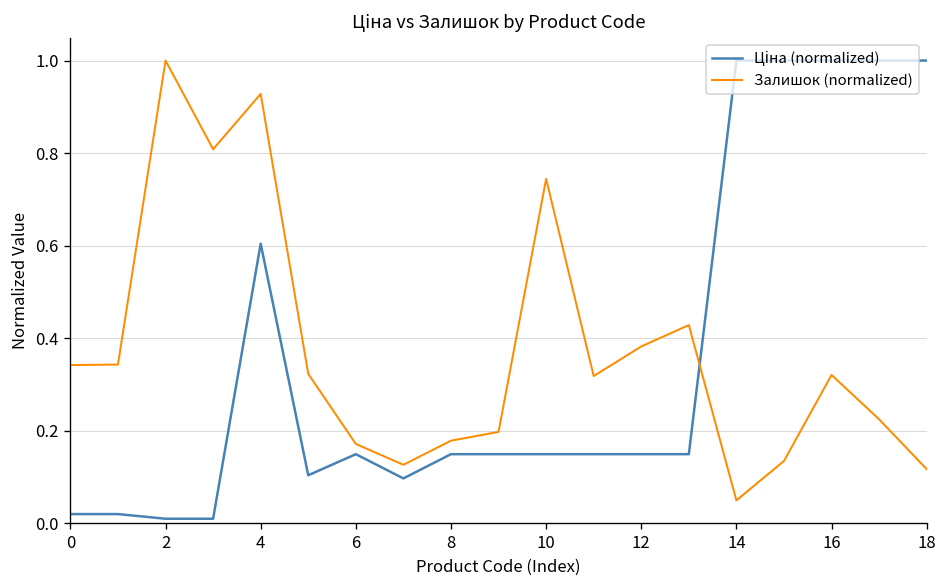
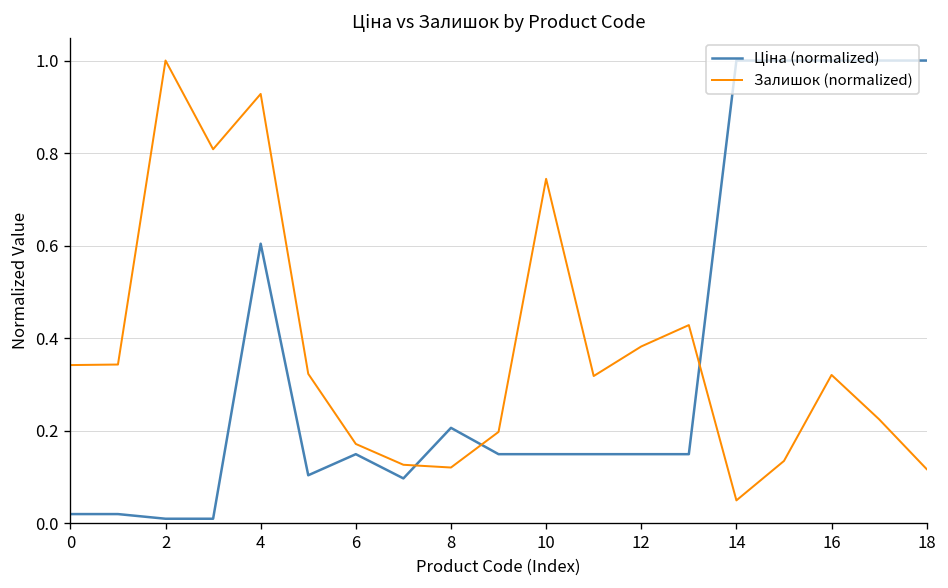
  {
    "Ціна (normalized)": {
      "0": 0.02,
      "2": 0.01,
      "4": 0.60,
      "6": 0.15,
-     "8": 0.15,
+     "8": 0.21,
      "10": 0.15,
      "12": 0.15,
      "18": 1.00
    },
    "Залишок (normalized)": {
      "0": 0.34,
      "2": 1.00,
      "4": 0.93,
      "6": 0.17,
-     "8": 0.18,
+     "8": 0.12,
      "10": 0.74,
      "12": 0.38,
      "14": 0.05,
      "16": 0.32,
      "18": 0.12
    }
  }
